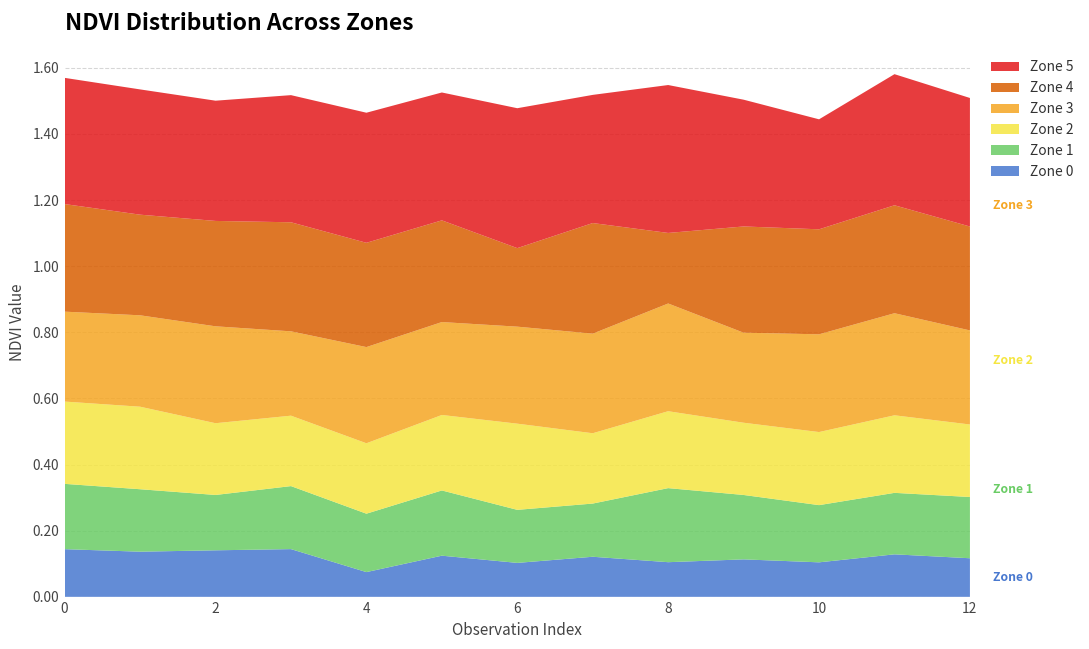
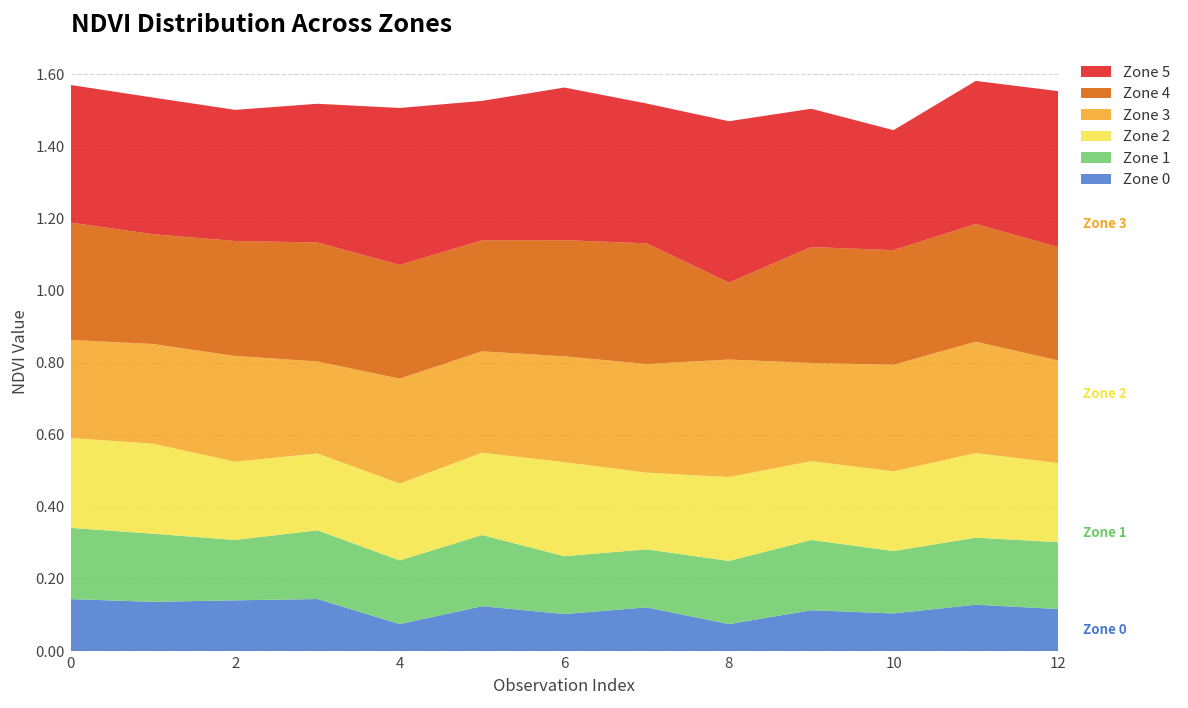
  {
    "Zone 0": {
      "0": 0.14,
      "2": 0.14,
      "4": 0.07,
      "6": 0.10,
-     "8": 0.10,
+     "8": 0.07,
      "10": 0.10
    },
    "Zone 1": {
      "0": 0.20,
      "2": 0.17,
      "4": 0.18,
      "6": 0.16,
-     "8": 0.22,
+     "8": 0.18,
      "10": 0.17
    },
    "Zone 2": {
      "0": 0.25,
      "2": 0.22,
      "4": 0.21,
      "6": 0.26,
      "8": 0.23,
      "10": 0.22,
      "12": 0.22
    },
    "Zone 3": {
      "0": 0.27,
      "2": 0.29,
      "4": 0.29,
      "6": 0.29,
      "8": 0.33,
      "10": 0.30,
      "12": 0.28
    },
    "Zone 4": {
      "0": 0.33,
      "2": 0.32,
      "4": 0.32,
-     "6": 0.24,
+     "6": 0.32,
      "8": 0.21,
      "10": 0.32
    },
    "Zone 5": {
      "0": 0.38,
      "2": 0.36,
-     "4": 0.39,
+     "4": 0.44,
      "6": 0.42,
      "8": 0.45,
      "10": 0.33,
-     "12": 0.39
+     "12": 0.43
    }
  }
